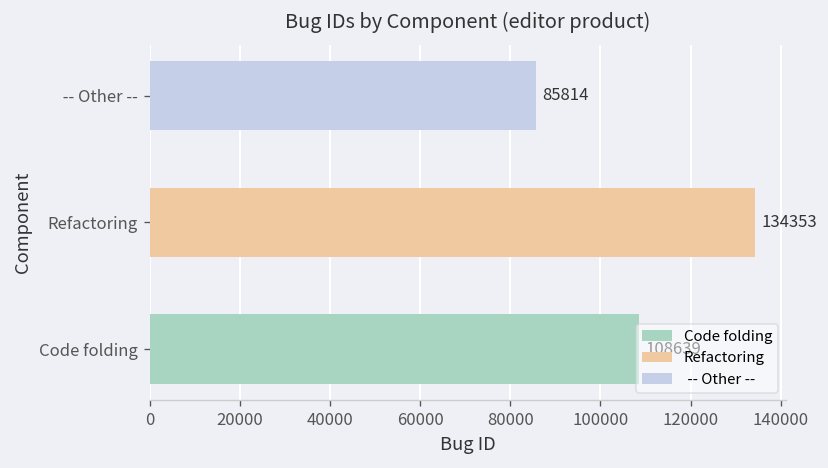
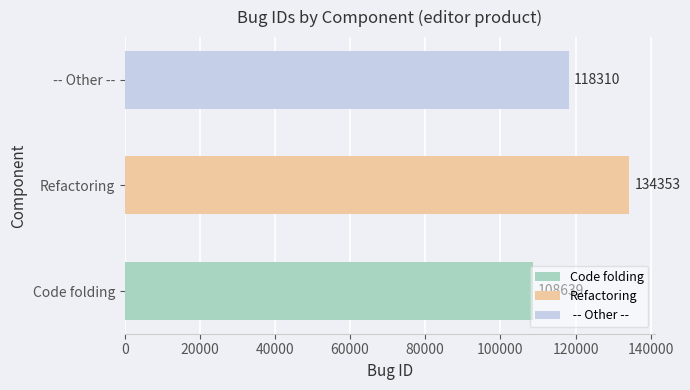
  {
-   "-- Other --": 85814,
+   "-- Other --": 118310,
    "Refactoring": 134353
  }
